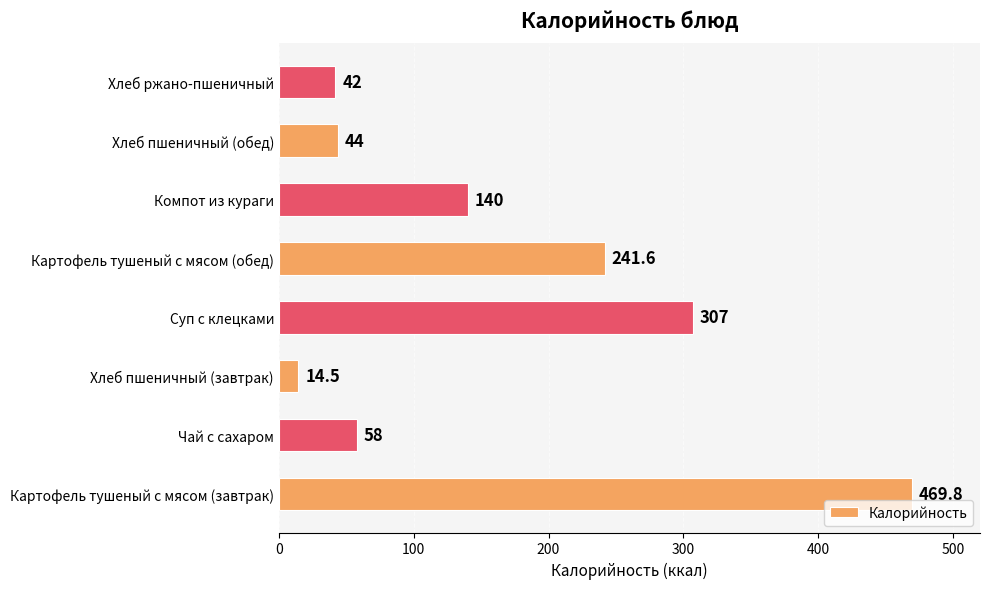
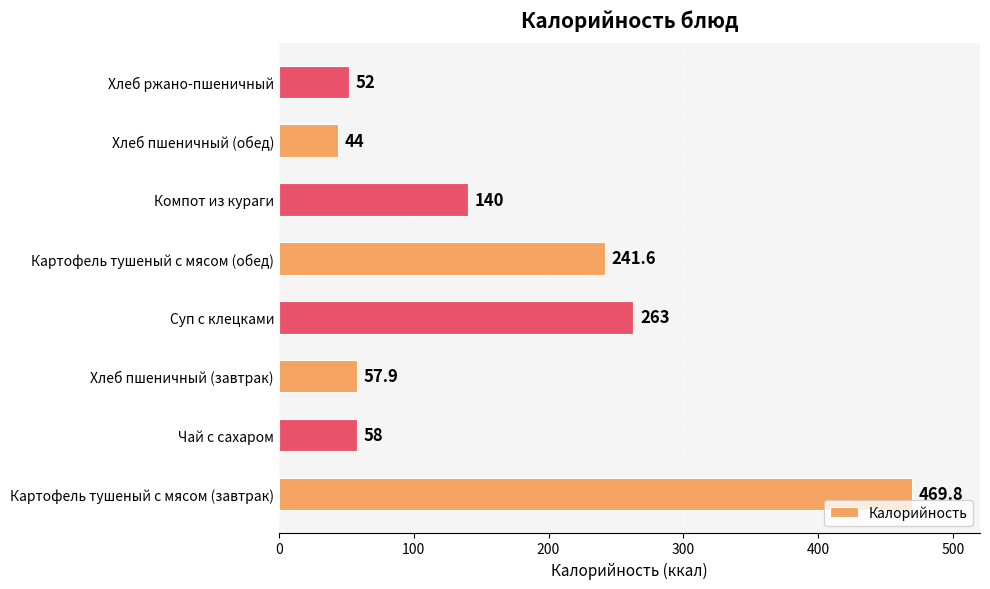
  {
-   "Хлеб ржано-пшеничный": 42,
+   "Хлеб ржано-пшеничный": 52,
    "Хлеб пшеничный (обед)": 44,
    "Компот из кураги": 140,
    "Картофель тушеный с мясом (обед)": 241.6,
-   "Суп с клецками": 307,
-   "Хлеб пшеничный (завтрак)": 14.5,
+   "Суп с клецками": 263,
+   "Хлеб пшеничный (завтрак)": 57.9,
    "Чай с сахаром": 58
  }
